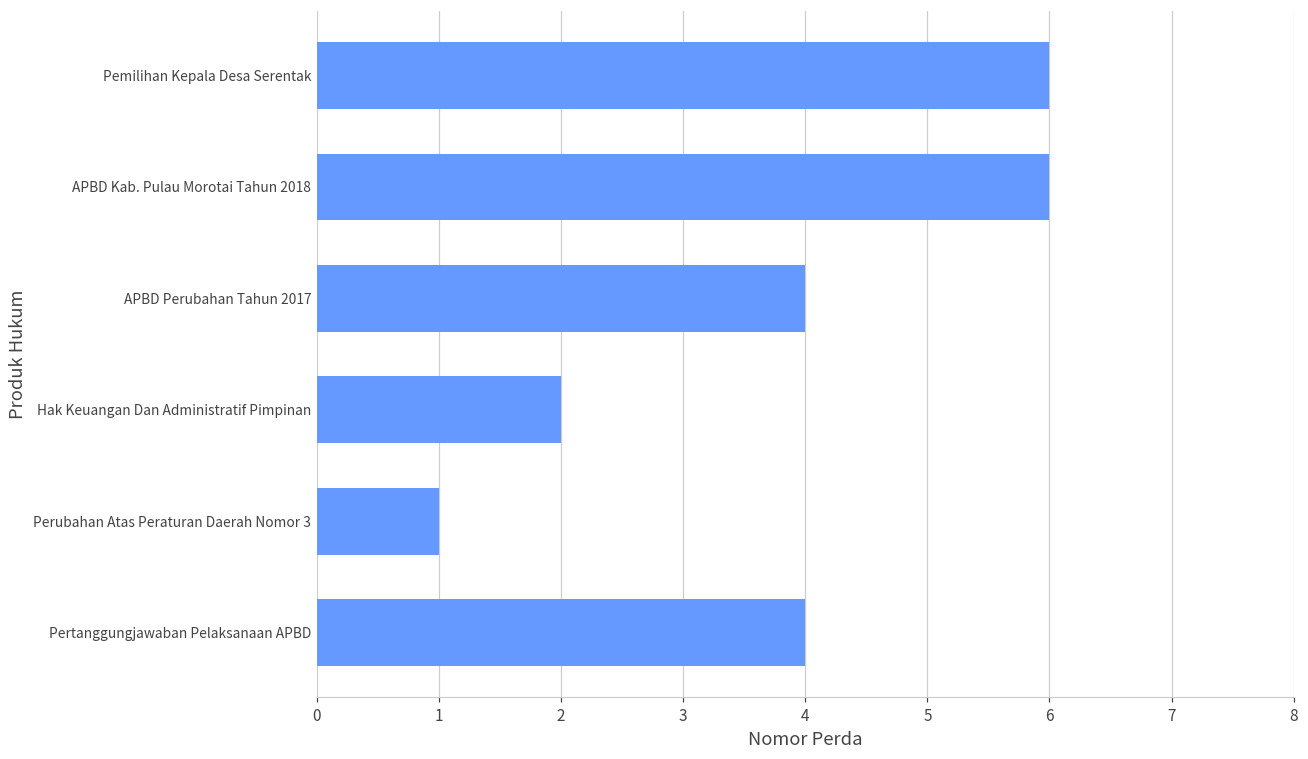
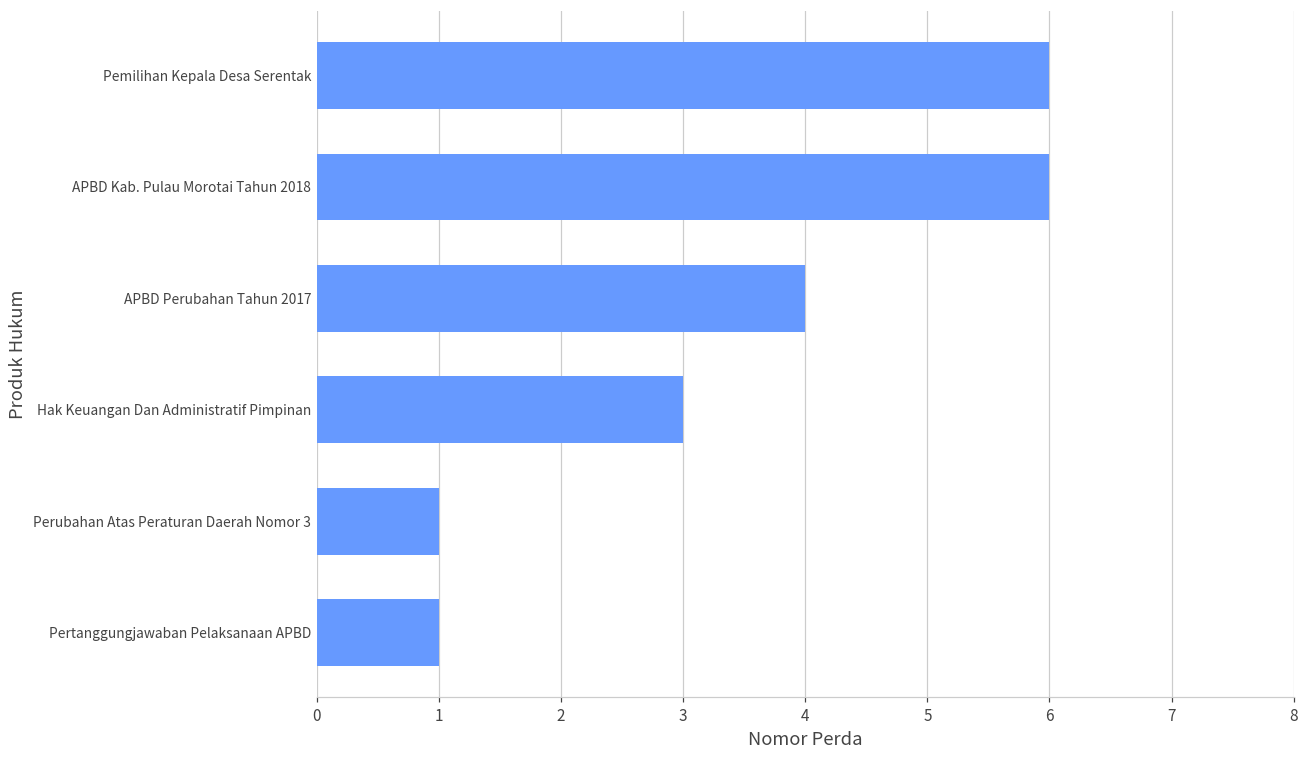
  {
    "Pemilihan Kepala Desa Serentak": 6,
    "APBD Kab. Pulau Morotai Tahun 2018": 6,
    "APBD Perubahan Tahun 2017": 4,
-   "Hak Keuangan Dan Administratif Pimpinan": 2,
+   "Hak Keuangan Dan Administratif Pimpinan": 3,
    "Perubahan Atas Peraturan Daerah Nomor 3": 1,
-   "Pertanggungjawaban Pelaksanaan APBD": 4
+   "Pertanggungjawaban Pelaksanaan APBD": 1
  }
